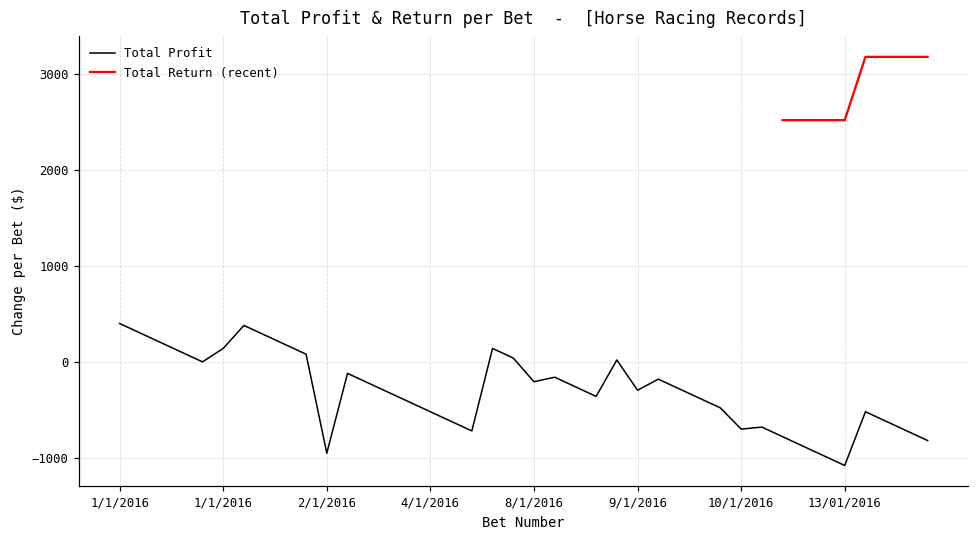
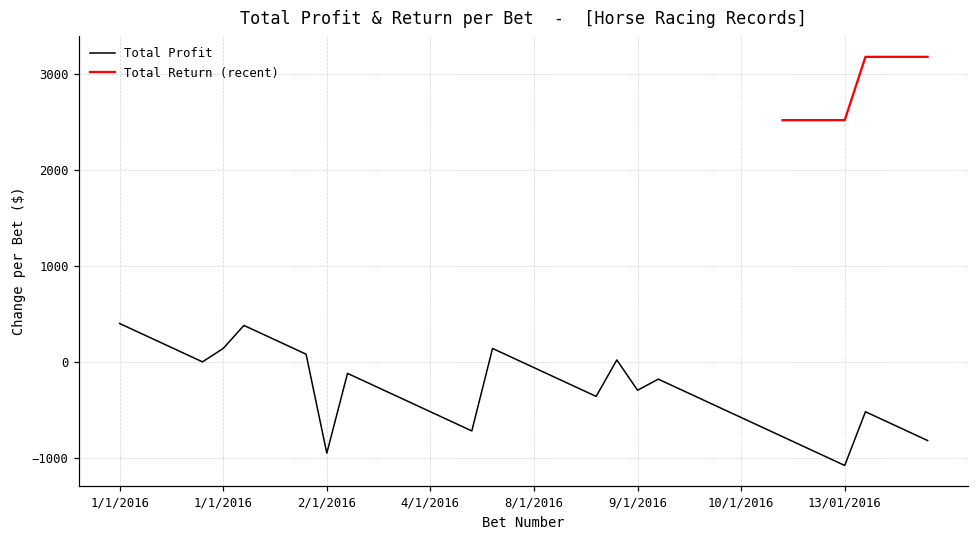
  {
    "Total Profit": {
      "2/1/2016": -1000,
      "4/1/2016": -500,
-     "8/1/2016": -200,
+     "8/1/2016": -100,
      "9/1/2016": -300,
-     "10/1/2016": -700,
+     "10/1/2016": -600,
      "13/01/2016": -1100
    },
    "Total Return (recent)": {
      "13/01/2016": 2500
    }
  }
